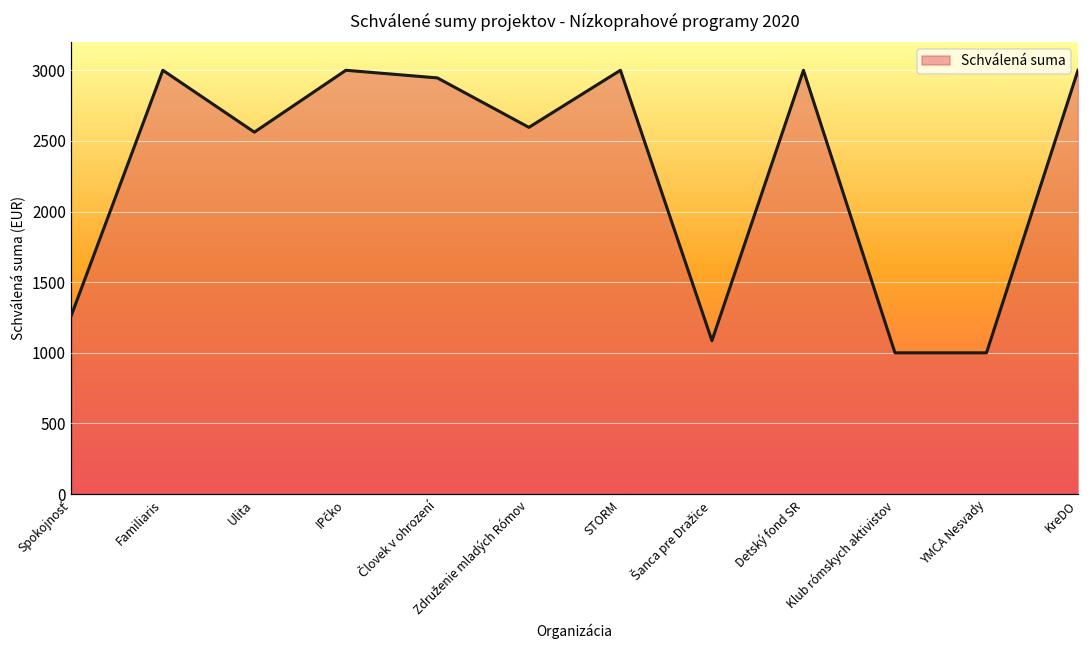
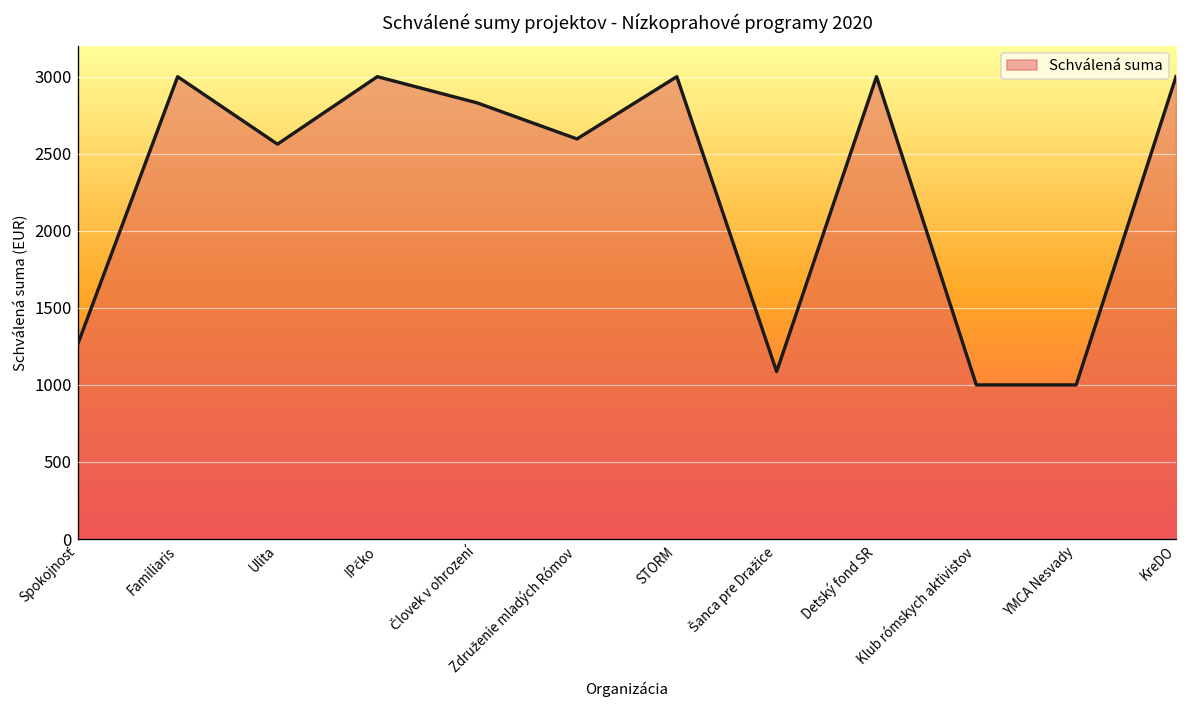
  {
    "Spokojnosť": 1270,
    "Familiaris": 3000,
    "Ulita": 2560,
    "IPčko": 3000,
-   "Človek v ohrození": 2950,
+   "Človek v ohrození": 2830,
    "Združenie mladých Rómov": 2600,
    "STORM": 3000,
    "Šanca pre Dražice": 1090,
    "Detský fond SR": 3000,
    "Klub rómskych aktivistov": 1000,
    "YMCA Nesvady": 1000,
    "KreDO": 3000
  }
